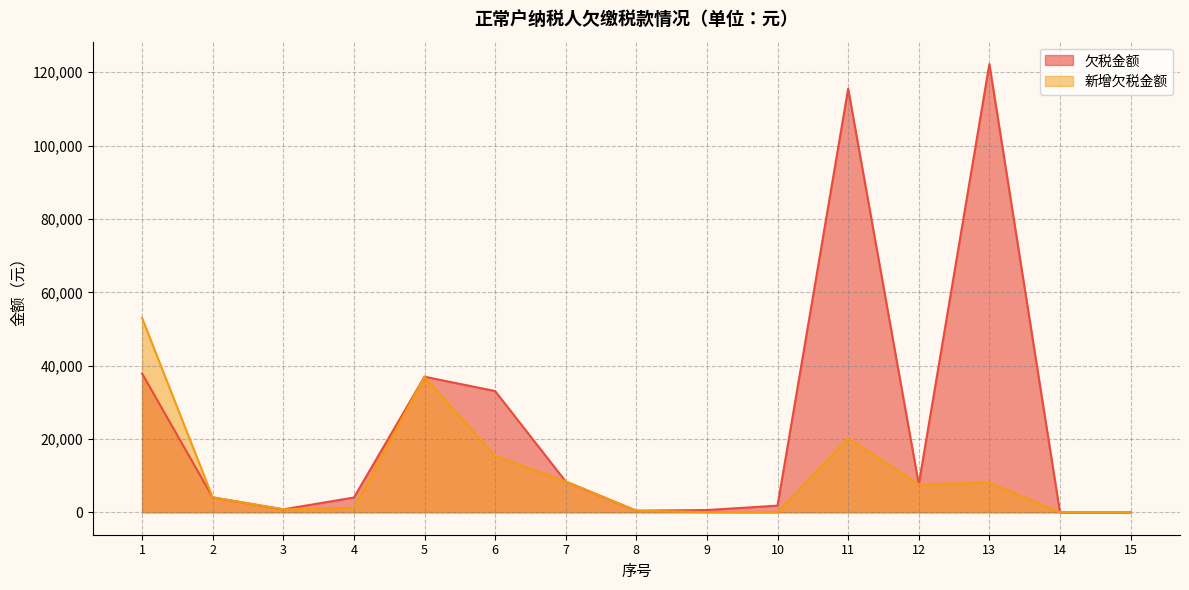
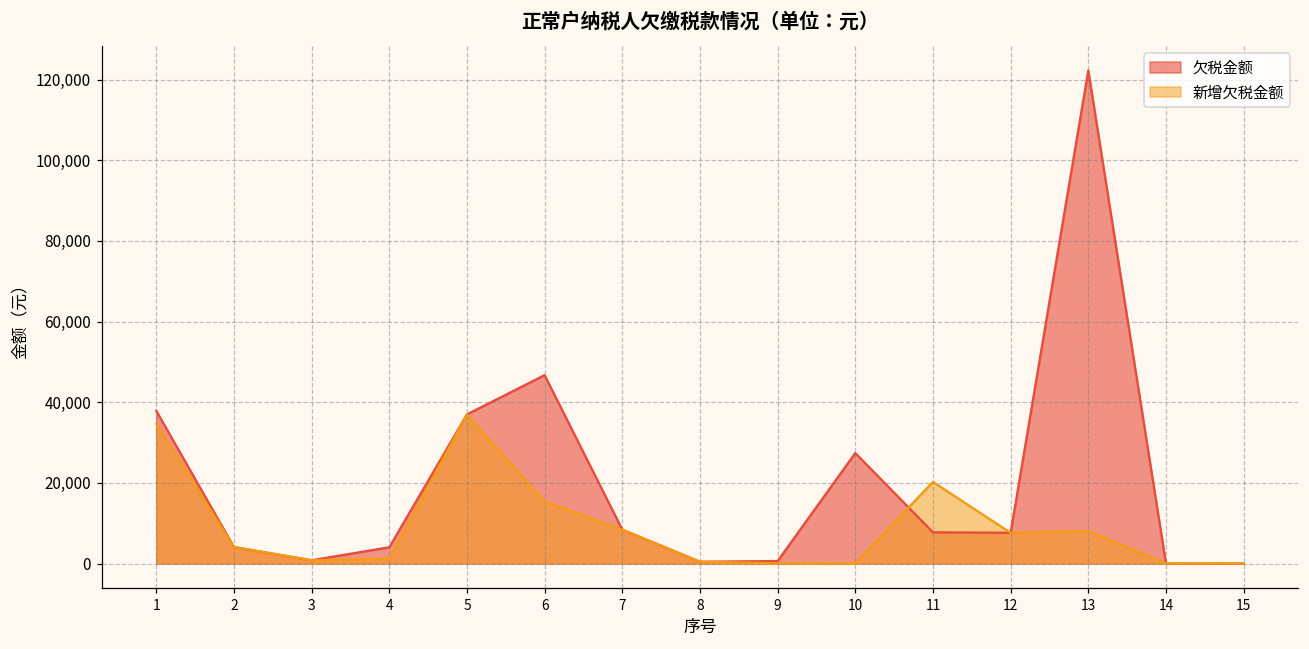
  {
    "欠税金额": {
      "1": "38,000",
      "4": "4,000",
-     "6": "33,000",
-     "10": "2,000",
-     "11": "116,000",
+     "6": "47,000",
+     "10": "27,000",
+     "11": "8,000",
      "13": "122,000"
    },
    "新增欠税金额": {
-     "1": "53,000",
+     "1": "35,000",
      "4": "1,000",
      "6": "15,000",
      "10": "0",
      "11": "20,000",
      "13": "8,000"
    }
  }
